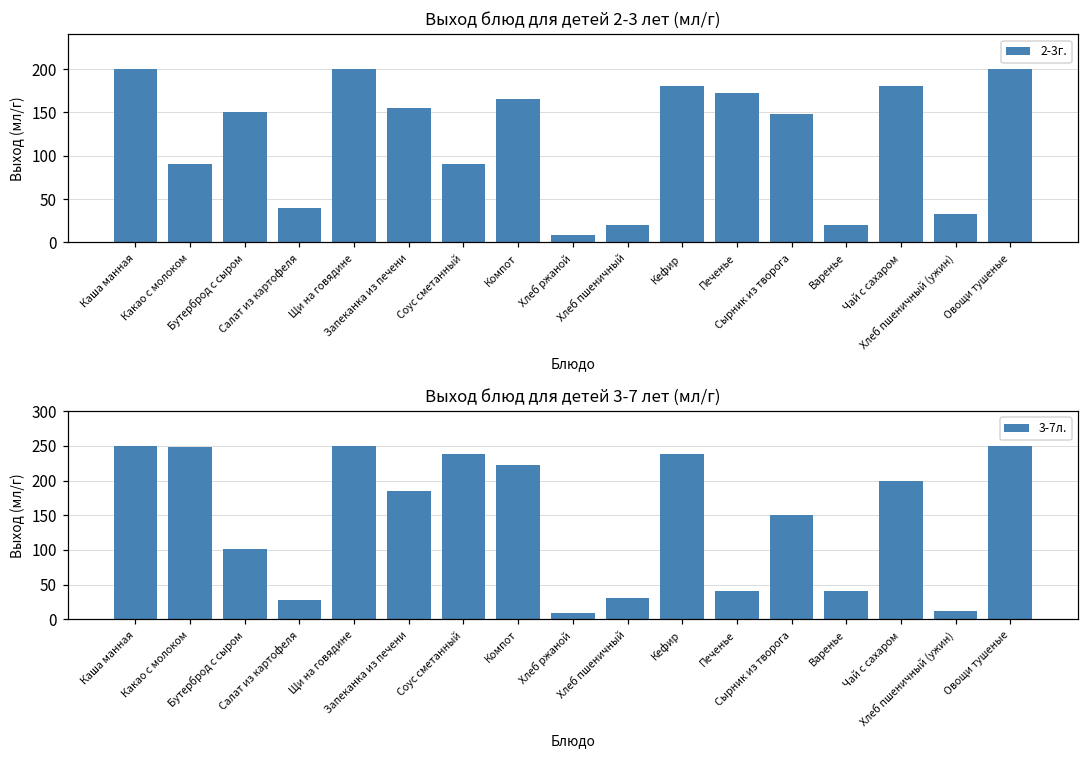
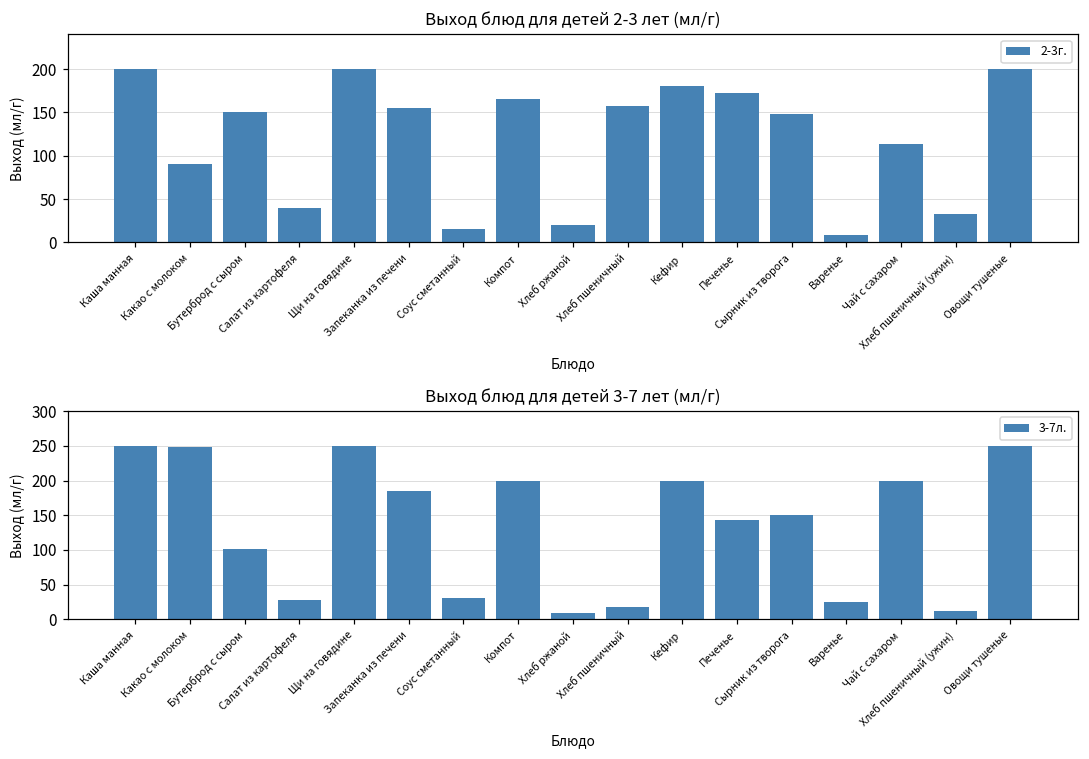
  {
    "Выход блюд для детей 2-3 лет (мл/г)": {
      "Каша манная": 200,
      "Какао с молоком": 90,
      "Бутерброд с сыром": 150,
      "Салат из картофеля": 40,
      "Щи на говядине": 200,
      "Запеканка из печени": 160,
-     "Соус сметанный": 90,
+     "Соус сметанный": 20,
      "Компот": 170,
-     "Хлеб ржаной": 10,
-     "Хлеб пшеничный": 20,
+     "Хлеб ржаной": 20,
+     "Хлеб пшеничный": 160,
      "Кефир": 180,
      "Печенье": 170,
      "Сырник из творога": 150,
-     "Варенье": 20,
-     "Чай с сахаром": 180,
+     "Варенье": 10,
+     "Чай с сахаром": 110,
      "Хлеб пшеничный (ужин)": 30,
      "Овощи тушеные": 200
    },
    "Выход блюд для детей 3-7 лет (мл/г)": {
      "Каша манная": 250,
      "Какао с молоком": 250,
      "Бутерброд с сыром": 100,
      "Салат из картофеля": 30,
      "Щи на говядине": 250,
      "Запеканка из печени": 190,
-     "Соус сметанный": 240,
-     "Компот": 220,
+     "Соус сметанный": 30,
+     "Компот": 200,
      "Хлеб ржаной": 10,
-     "Хлеб пшеничный": 30,
-     "Кефир": 240,
-     "Печенье": 40,
+     "Хлеб пшеничный": 20,
+     "Кефир": 200,
+     "Печенье": 140,
      "Сырник из творога": 150,
-     "Варенье": 40,
+     "Варенье": 30,
      "Чай с сахаром": 200,
      "Хлеб пшеничный (ужин)": 10,
      "Овощи тушеные": 250
    }
  }
